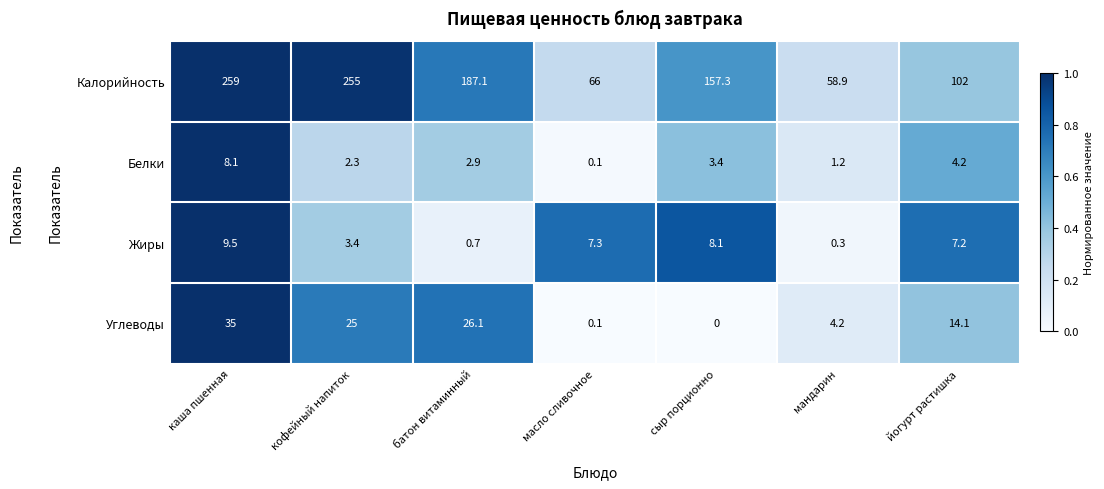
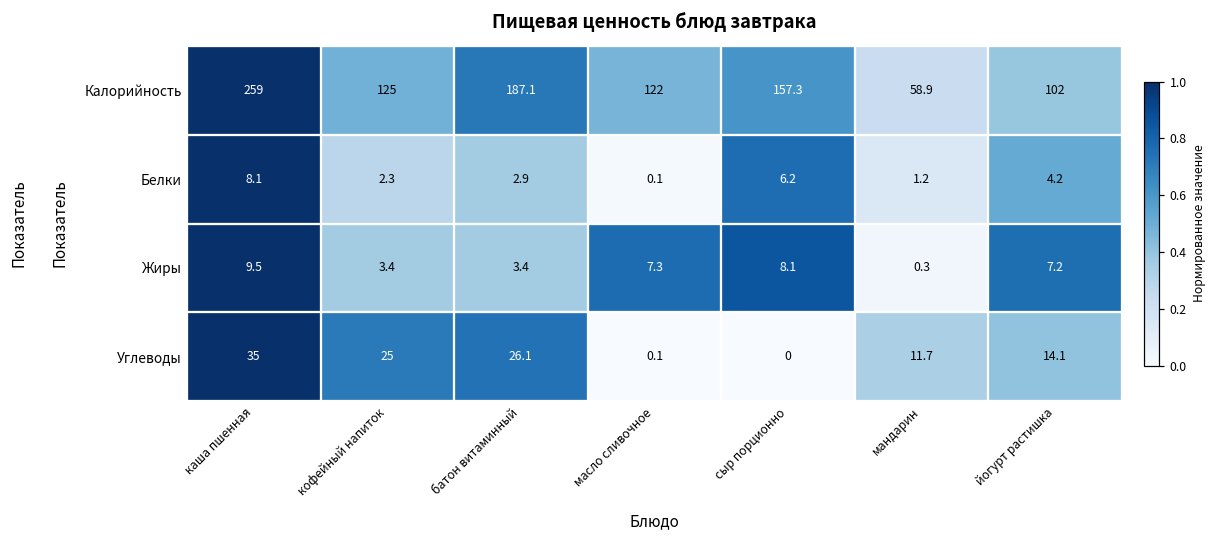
  {
    "Калорийность": {
      "каша пшенная": 259,
-     "кофейный напиток": 255,
+     "кофейный напиток": 125,
      "батон витаминный": 187.1,
-     "масло сливочное": 66,
+     "масло сливочное": 122,
      "сыр порционно": 157.3,
      "мандарин": 58.9,
      "йогурт растишка": 102
    },
    "Белки": {
      "каша пшенная": 8.1,
      "кофейный напиток": 2.3,
      "батон витаминный": 2.9,
      "масло сливочное": 0.1,
-     "сыр порционно": 3.4,
+     "сыр порционно": 6.2,
      "мандарин": 1.2,
      "йогурт растишка": 4.2
    },
    "Жиры": {
      "каша пшенная": 9.5,
      "кофейный напиток": 3.4,
-     "батон витаминный": 0.7,
+     "батон витаминный": 3.4,
      "масло сливочное": 7.3,
      "сыр порционно": 8.1,
      "мандарин": 0.3,
      "йогурт растишка": 7.2
    },
    "Углеводы": {
      "каша пшенная": 35,
      "кофейный напиток": 25,
      "батон витаминный": 26.1,
      "масло сливочное": 0.1,
      "сыр порционно": 0,
-     "мандарин": 4.2,
+     "мандарин": 11.7,
      "йогурт растишка": 14.1
    }
  }
